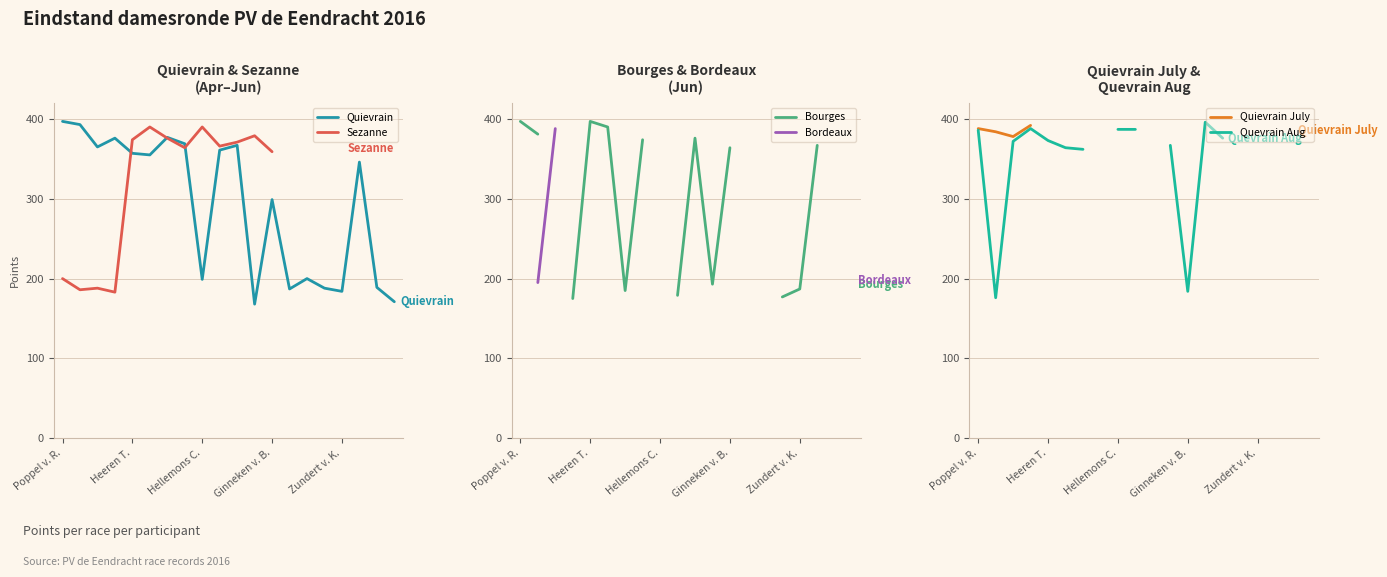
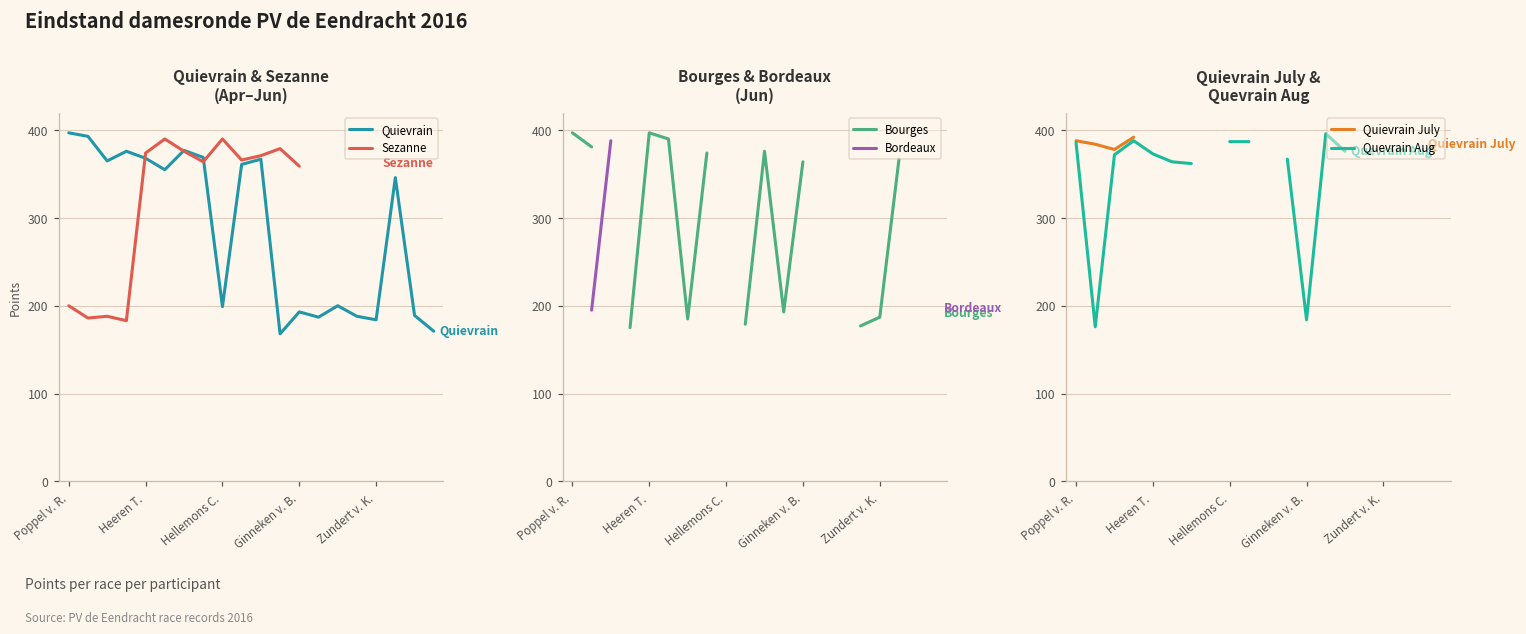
  {
    "Quievrain & Sezanne (Apr–Jun)": {
      "Quievrain": {
        "Poppel v. R.": 400,
-       "Heeren T.": 360,
+       "Heeren T.": 370,
        "Hellemons C.": 200,
-       "Ginneken v. B.": 300,
+       "Ginneken v. B.": 190,
        "Zundert v. K.": 180
      },
      "Sezanne": {
        "Poppel v. R.": 200,
        "Heeren T.": 370,
        "Hellemons C.": 390,
        "Ginneken v. B.": 360,
        "Zundert v. K.": 360
      }
    },
    "Bourges & Bordeaux (Jun)": {
      "Bourges": {
        "Poppel v. R.": 400,
        "Heeren T.": 400,
        "Ginneken v. B.": 360,
        "Zundert v. K.": 190
      },
      "Bordeaux": {
        "Hellemons C.": 390
      }
    },
    "Quievrain July & Quevrain Aug": {
      "Quevrain Aug": {
        "Heeren T.": 370,
        "Hellemons C.": 390,
        "Ginneken v. B.": 180
      }
    }
  }
